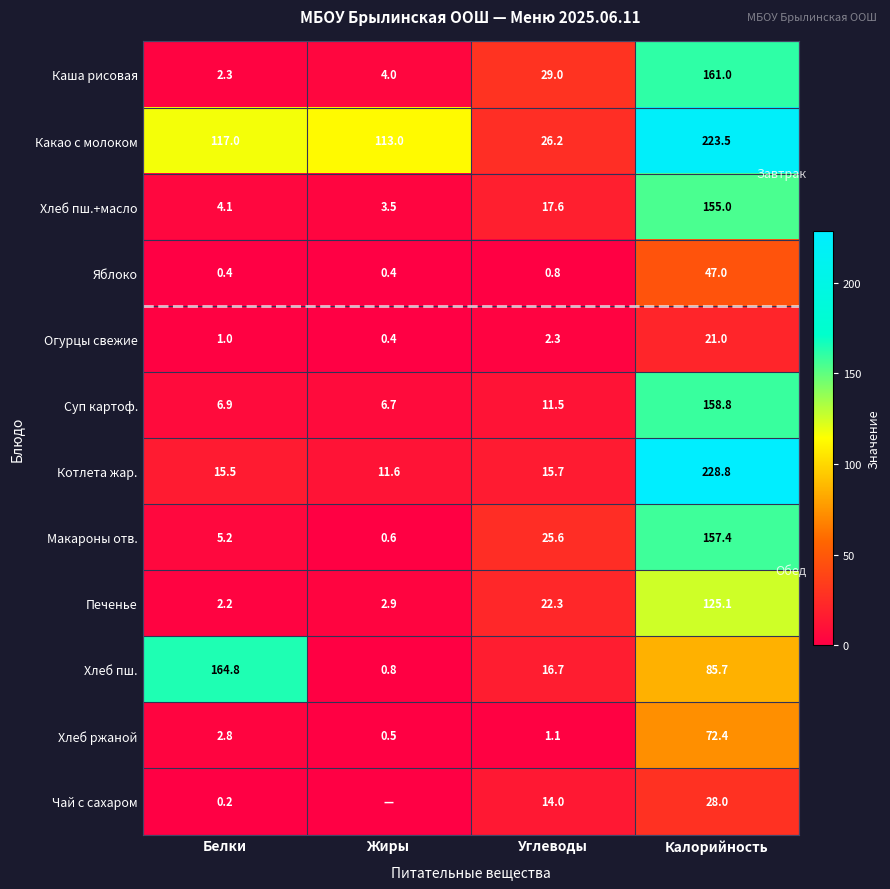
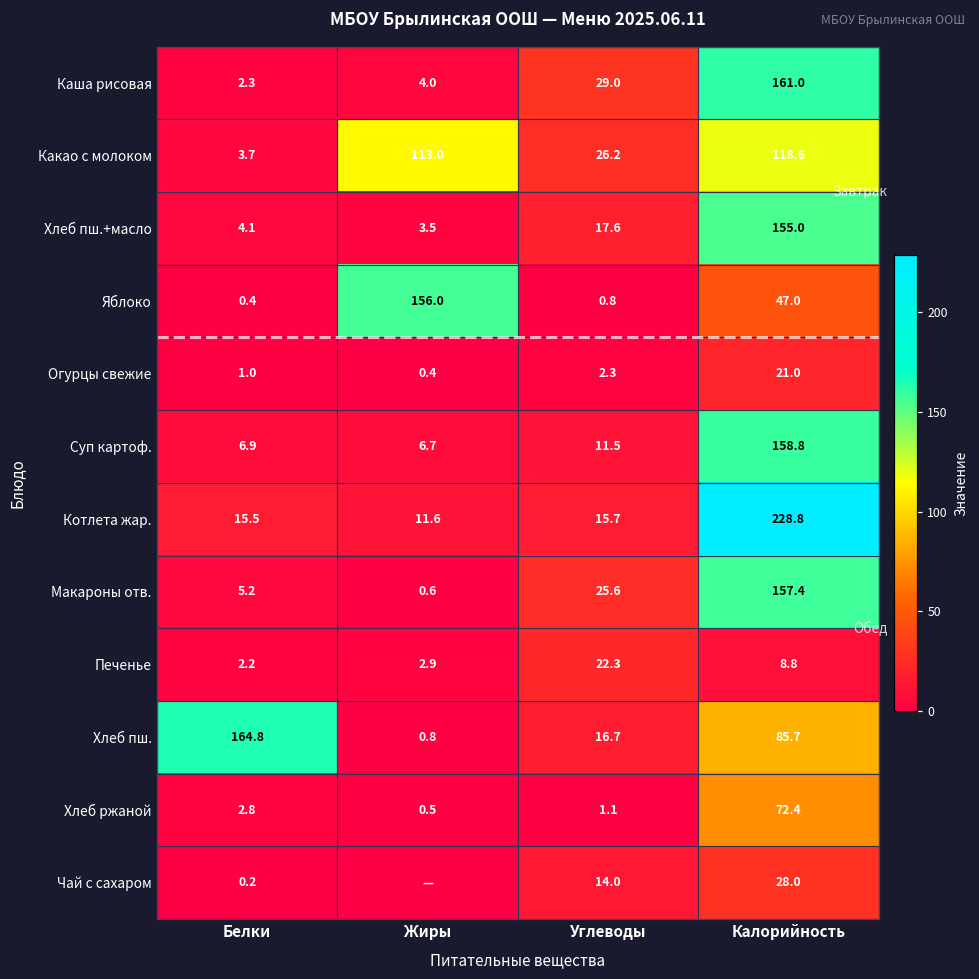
  {
    "Каша рисовая": {
      "Белки": 2.3,
      "Жиры": 4.0,
      "Углеводы": 29.0,
      "Калорийность": 161.0
    },
    "Какао с молоком": {
-     "Белки": 117.0,
+     "Белки": 3.7,
      "Жиры": 113.0,
      "Углеводы": 26.2,
-     "Калорийность": 223.5
+     "Калорийность": 118.6
    },
    "Хлеб пш.+масло": {
      "Белки": 4.1,
      "Жиры": 3.5,
      "Углеводы": 17.6
    },
    "Яблоко": {
      "Белки": 0.4,
-     "Жиры": 0.4,
+     "Жиры": 156.0,
      "Углеводы": 0.8,
      "Калорийность": 47.0
    },
    "Огурцы свежие": {
      "Белки": 1.0,
      "Жиры": 0.4,
      "Углеводы": 2.3,
      "Калорийность": 21.0
    },
    "Суп картоф.": {
      "Белки": 6.9,
      "Жиры": 6.7,
      "Углеводы": 11.5,
      "Калорийность": 158.8
    },
    "Котлета жар.": {
      "Белки": 15.5,
      "Жиры": 11.6,
      "Углеводы": 15.7,
      "Калорийность": 228.8
    },
    "Макароны отв.": {
      "Белки": 5.2,
      "Жиры": 0.6,
      "Углеводы": 25.6
    },
    "Печенье": {
      "Белки": 2.2,
      "Жиры": 2.9,
      "Углеводы": 22.3,
-     "Калорийность": 125.1
+     "Калорийность": 8.8
    },
    "Хлеб пш.": {
      "Белки": 164.8,
      "Жиры": 0.8,
      "Углеводы": 16.7,
      "Калорийность": 85.7
    },
    "Хлеб ржаной": {
      "Белки": 2.8,
      "Жиры": 0.5,
      "Углеводы": 1.1,
      "Калорийность": 72.4
    },
    "Чай с сахаром": {
      "Белки": 0.2,
      "Углеводы": 14.0,
      "Калорийность": 28.0
    }
  }
